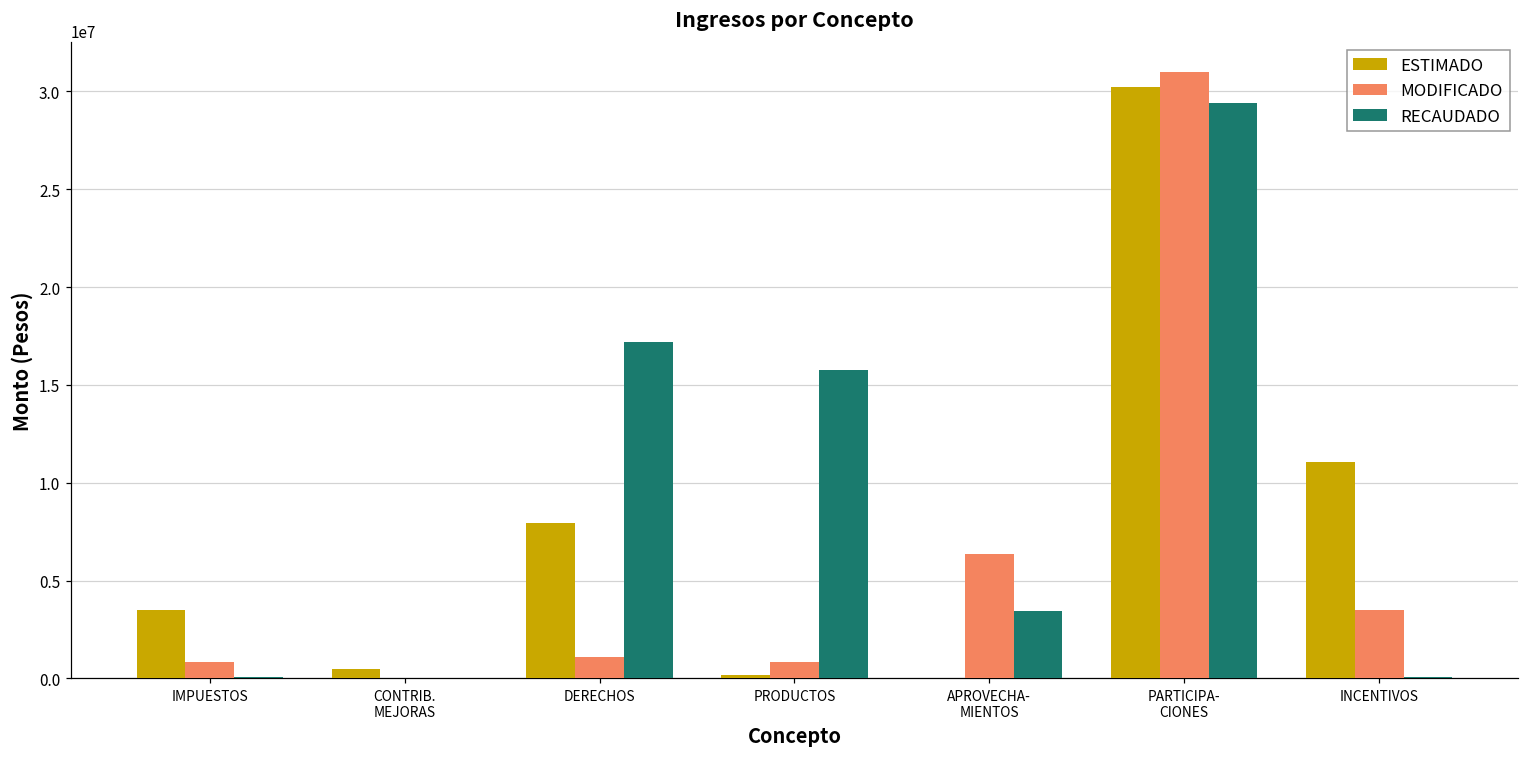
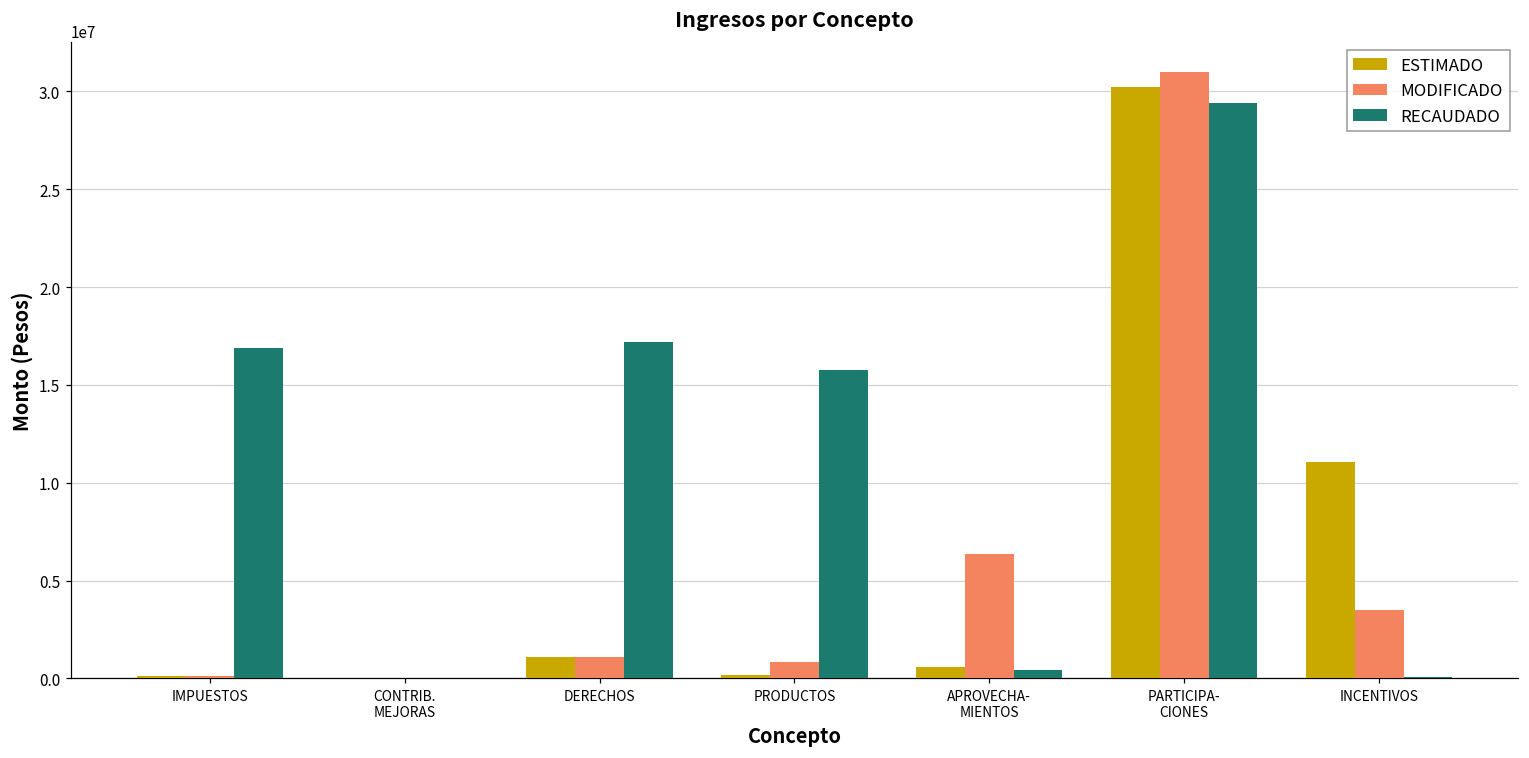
  {
    "ESTIMADO": {
-     "IMPUESTOS": 3500000,
-     "CONTRIB. MEJORAS": 500000,
-     "DERECHOS": 8000000,
+     "IMPUESTOS": 100000,
+     "CONTRIB. MEJORAS": 0,
+     "DERECHOS": 1100000,
      "PRODUCTOS": 200000,
-     "APROVECHA- MIENTOS": 0,
+     "APROVECHA- MIENTOS": 600000,
      "PARTICIPA- CIONES": 30200000,
      "INCENTIVOS": 11100000
    },
    "MODIFICADO": {
-     "IMPUESTOS": 900000,
+     "IMPUESTOS": 100000,
      "DERECHOS": 1100000,
      "PRODUCTOS": 900000,
      "APROVECHA- MIENTOS": 6400000,
      "PARTICIPA- CIONES": 31000000,
      "INCENTIVOS": 3500000
    },
    "RECAUDADO": {
-     "IMPUESTOS": 100000,
+     "IMPUESTOS": 16900000,
      "CONTRIB. MEJORAS": 0,
      "DERECHOS": 17200000,
      "PRODUCTOS": 15700000,
-     "APROVECHA- MIENTOS": 3400000,
+     "APROVECHA- MIENTOS": 400000,
      "PARTICIPA- CIONES": 29400000
    }
  }
